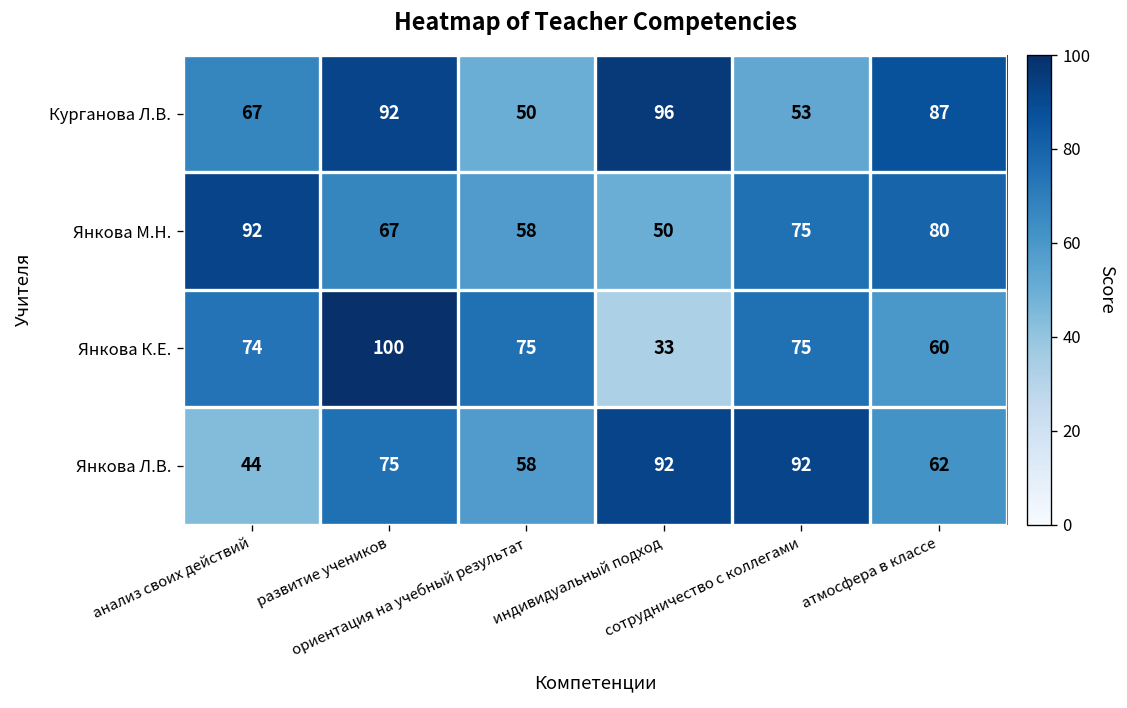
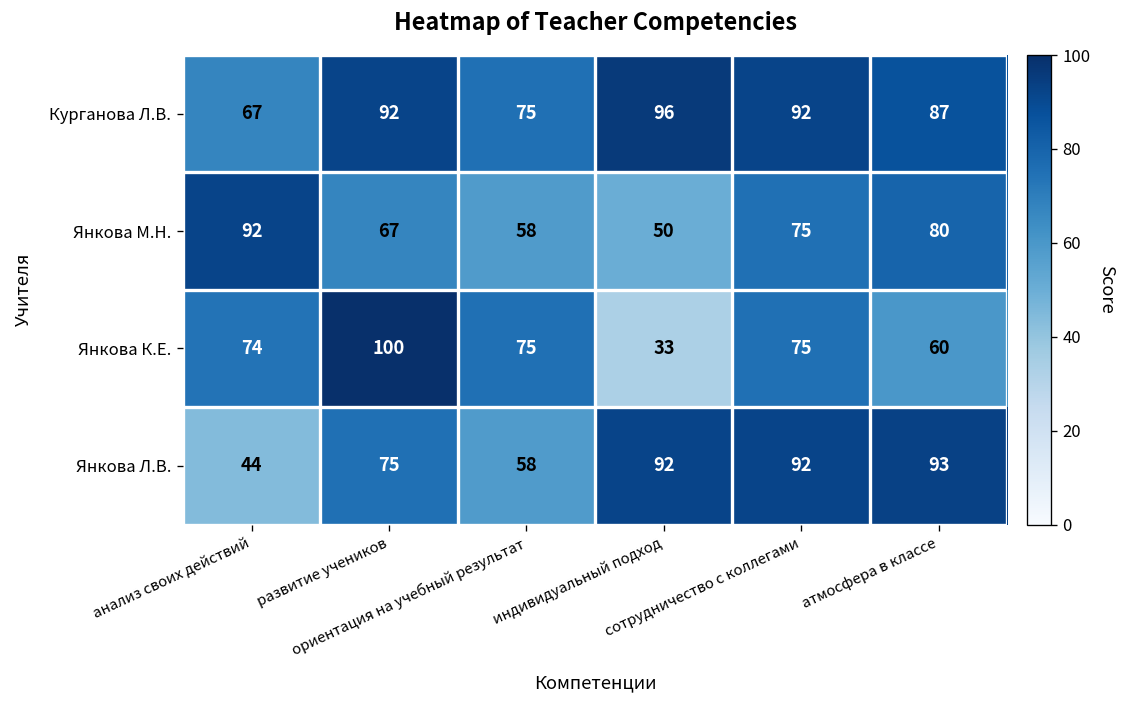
  {
    "Курганова Л.В.": {
      "анализ своих действий": 67,
      "развитие учеников": 92,
-     "ориентация на учебный результат": 50,
+     "ориентация на учебный результат": 75,
      "индивидуальный подход": 96,
-     "сотрудничество с коллегами": 53,
+     "сотрудничество с коллегами": 92,
      "атмосфера в классе": 87
    },
    "Янкова М.Н.": {
      "анализ своих действий": 92,
      "развитие учеников": 67,
      "ориентация на учебный результат": 58,
      "индивидуальный подход": 50,
      "сотрудничество с коллегами": 75,
      "атмосфера в классе": 80
    },
    "Янкова К.Е.": {
      "анализ своих действий": 74,
      "развитие учеников": 100,
      "ориентация на учебный результат": 75,
      "индивидуальный подход": 33,
      "сотрудничество с коллегами": 75,
      "атмосфера в классе": 60
    },
    "Янкова Л.В.": {
      "анализ своих действий": 44,
      "развитие учеников": 75,
      "ориентация на учебный результат": 58,
      "индивидуальный подход": 92,
      "сотрудничество с коллегами": 92,
-     "атмосфера в классе": 62
+     "атмосфера в классе": 93
    }
  }
